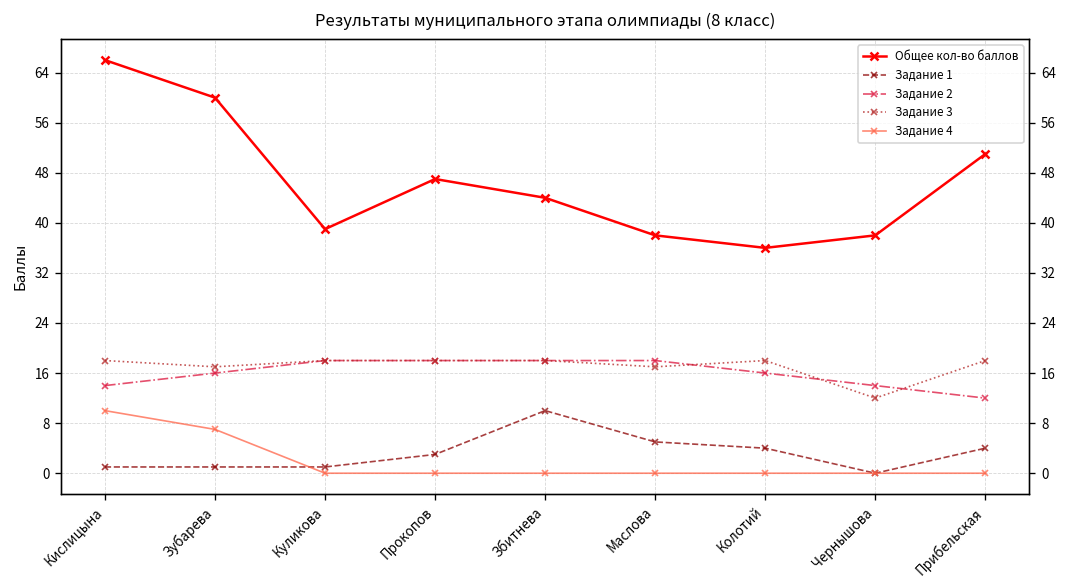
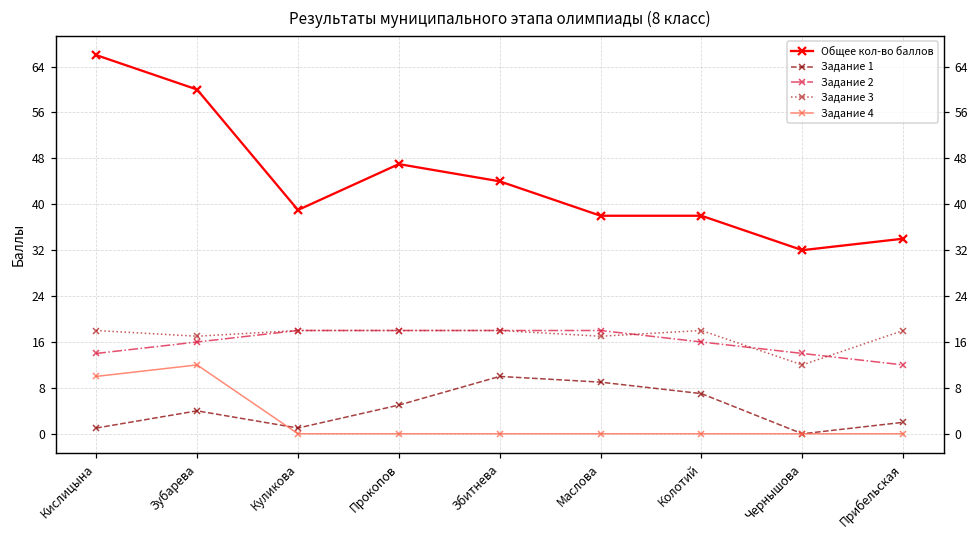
  {
    "Общее кол-во баллов": {
      "Кислицына": 66,
      "Зубарева": 60,
      "Куликова": 39,
      "Прокопов": 47,
      "Збитнева": 44,
      "Маслова": 38,
-     "Колотий": 36,
-     "Чернышова": 38,
-     "Прибельская": 51
+     "Колотий": 38,
+     "Чернышова": 32,
+     "Прибельская": 34
    },
    "Задание 1": {
      "Кислицына": 1,
-     "Зубарева": 1,
+     "Зубарева": 4,
      "Куликова": 1,
-     "Прокопов": 3,
+     "Прокопов": 5,
      "Збитнева": 10,
-     "Маслова": 5,
-     "Колотий": 4,
-     "Прибельская": 4
+     "Маслова": 9,
+     "Колотий": 7,
+     "Прибельская": 2
    },
    "Задание 4": {
      "Кислицына": 10,
-     "Зубарева": 7,
+     "Зубарева": 12,
      "Куликова": 0,
      "Прокопов": 0,
      "Збитнева": 0,
      "Маслова": 0,
      "Колотий": 0,
      "Прибельская": 0
    }
  }
